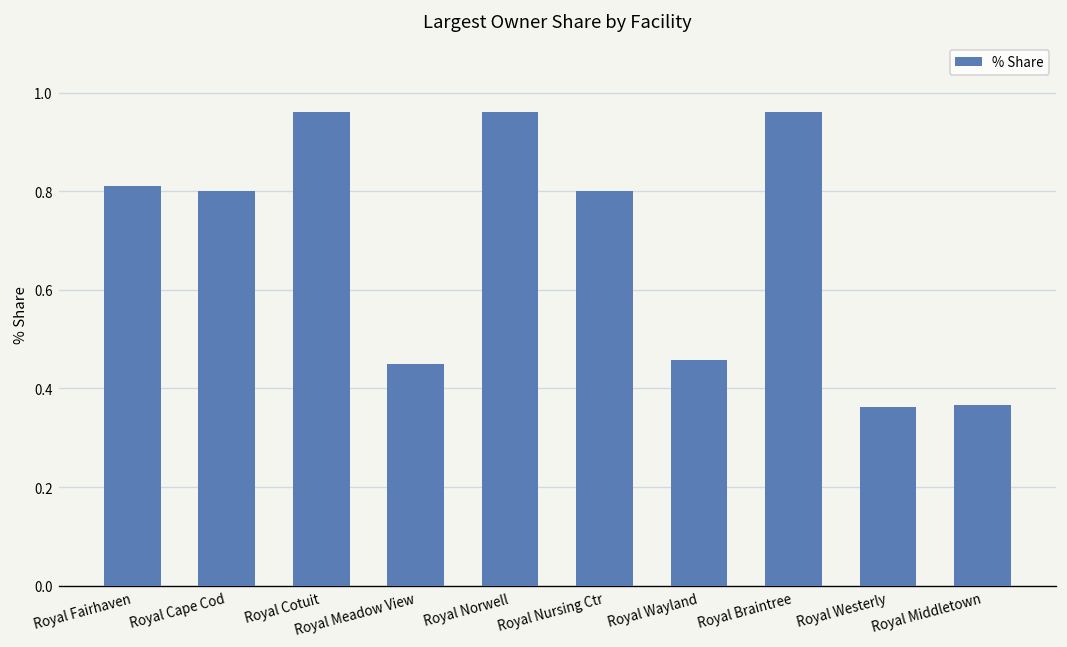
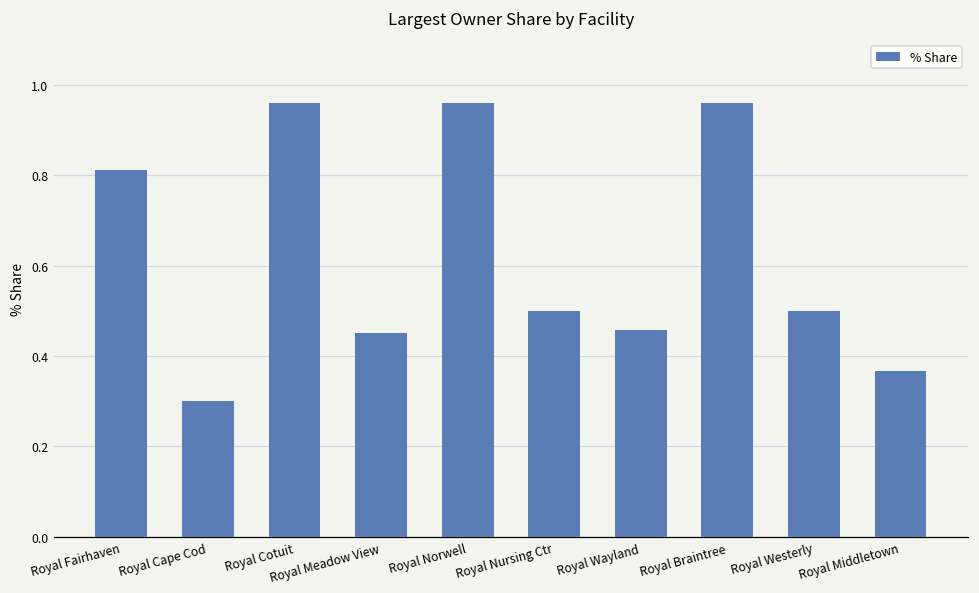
  {
    "Royal Fairhaven": 0.81,
-   "Royal Cape Cod": 0.8,
+   "Royal Cape Cod": 0.3,
    "Royal Cotuit": 0.96,
    "Royal Meadow View": 0.45,
    "Royal Norwell": 0.96,
-   "Royal Nursing Ctr": 0.8,
+   "Royal Nursing Ctr": 0.5,
    "Royal Wayland": 0.46,
    "Royal Braintree": 0.96,
-   "Royal Westerly": 0.36,
+   "Royal Westerly": 0.50,
    "Royal Middletown": 0.37
  }
